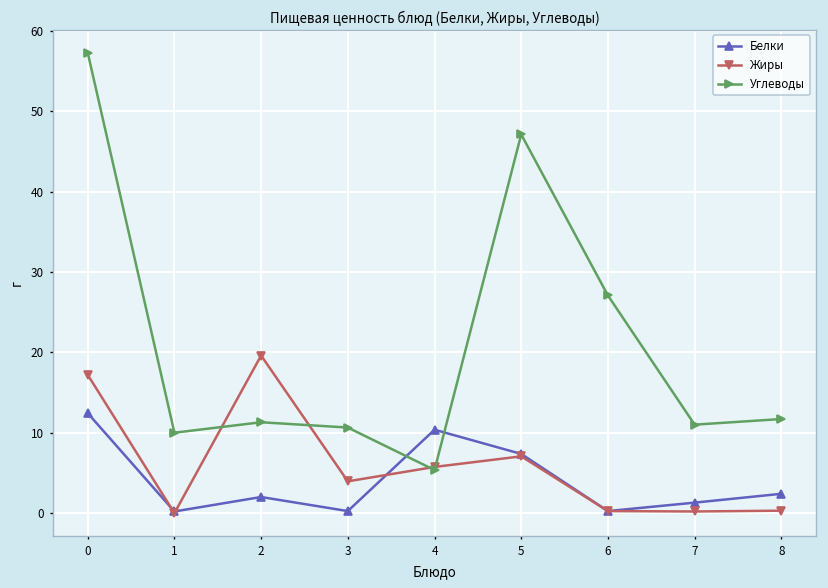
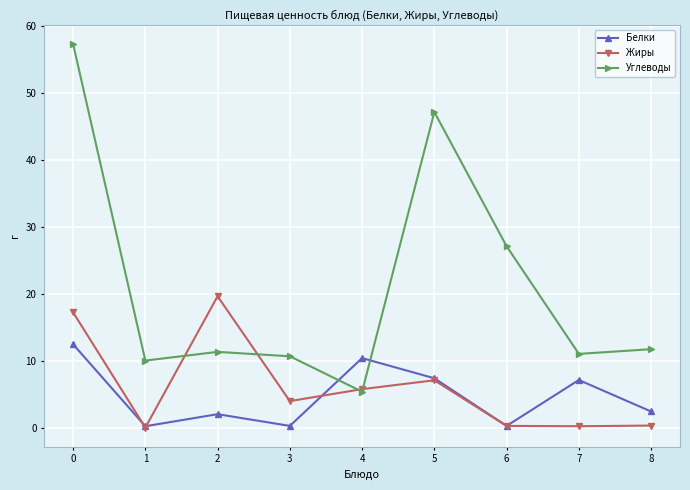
  {
    "Белки": {
      "0": 12,
      "2": 2,
      "3": 0,
      "4": 10,
-     "7": 1,
+     "7": 7,
      "8": 2
    },
    "Жиры": {
      "0": 17,
      "2": 20,
      "3": 4,
      "4": 6,
      "7": 0,
      "8": 0
    },
    "Углеводы": {
      "0": 57,
      "1": 10,
      "2": 11,
      "3": 11,
      "4": 5,
      "5": 47,
      "6": 27,
      "7": 11,
      "8": 12
    }
  }
